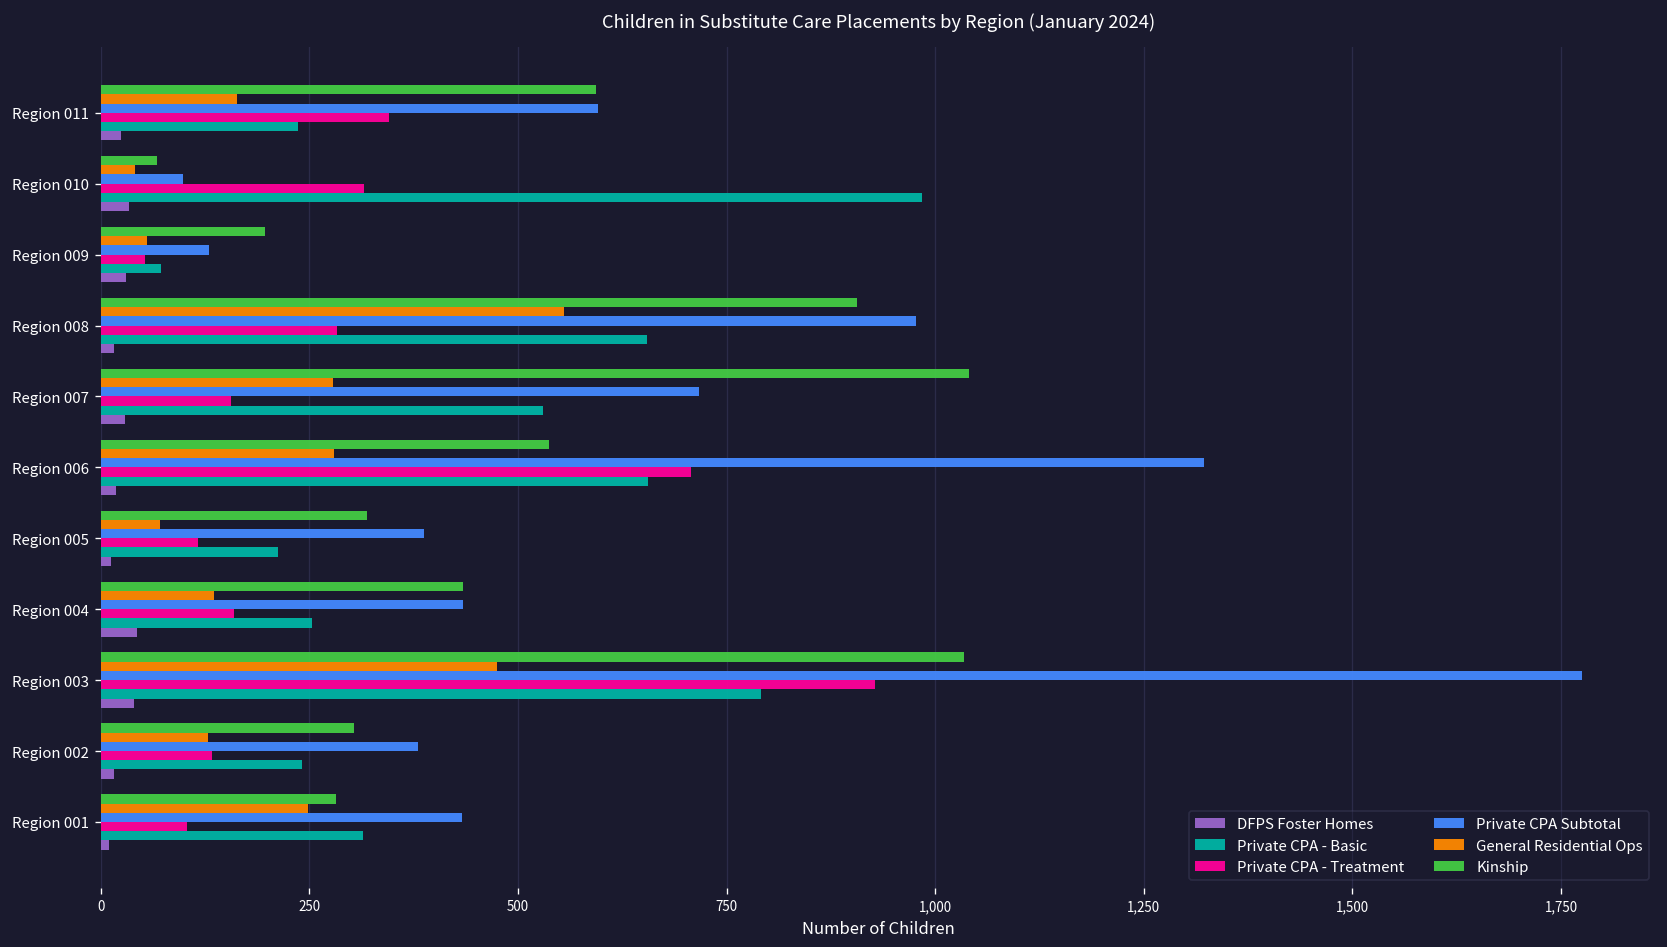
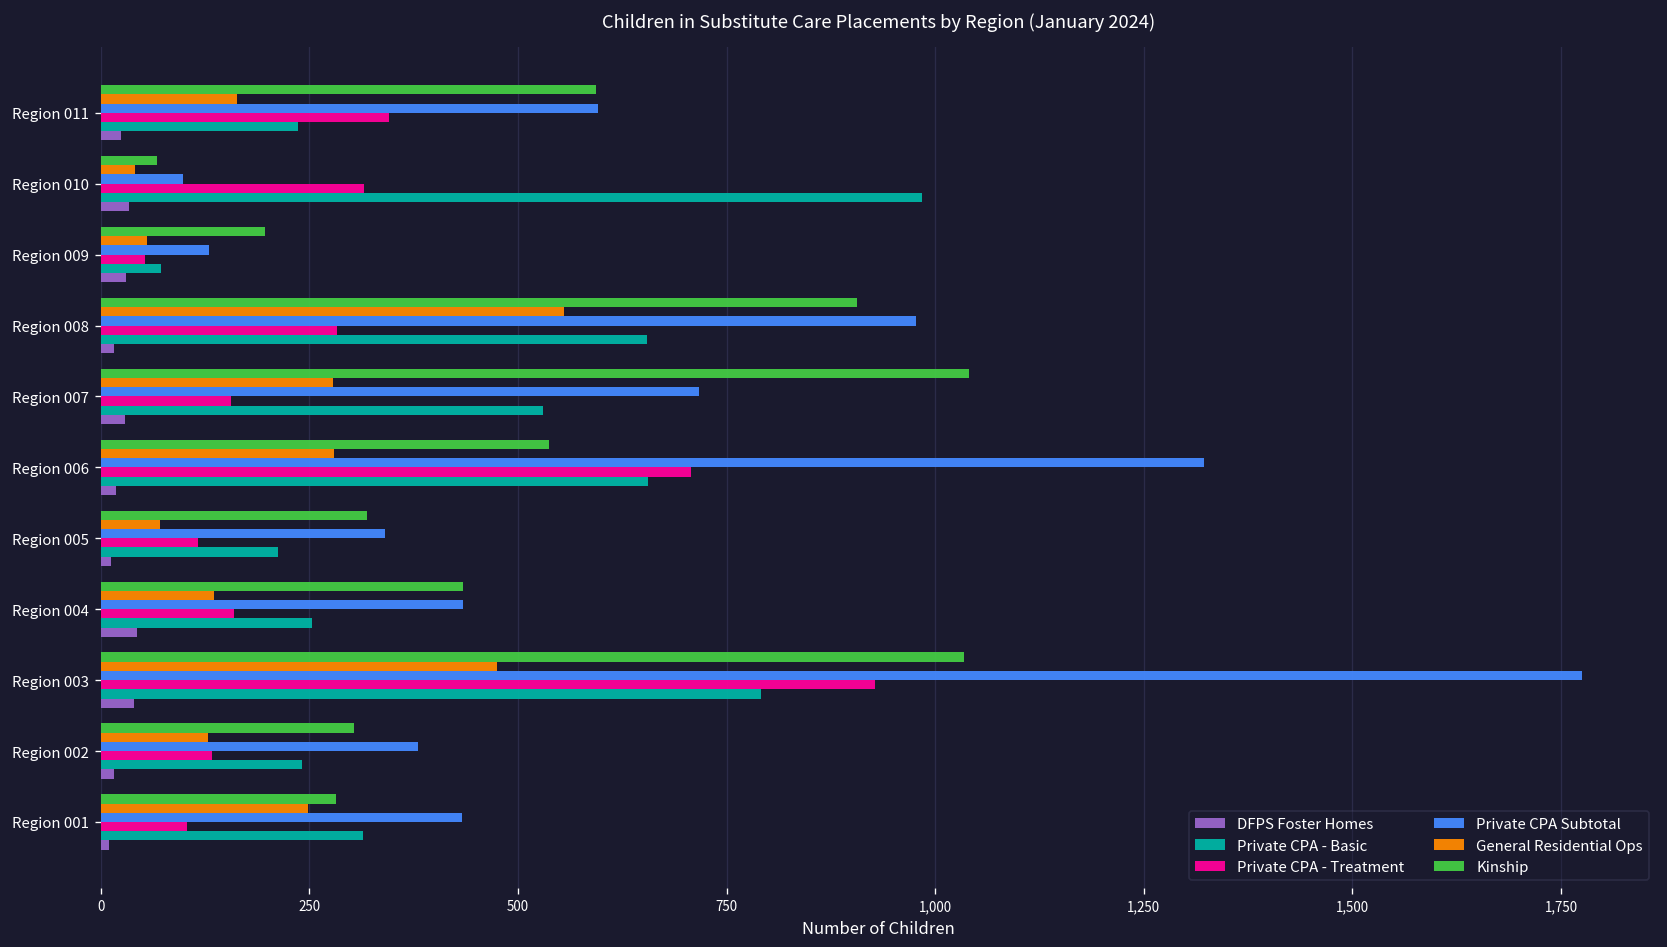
  {
    "DFPS Foster Homes": {
      "Region 011": "30",
      "Region 010": "30",
      "Region 009": "30",
      "Region 008": "20",
      "Region 007": "30",
      "Region 006": "20",
      "Region 005": "10",
      "Region 004": "40",
      "Region 003": "40",
      "Region 002": "20",
      "Region 001": "10"
    },
    "Private CPA - Basic": {
      "Region 011": "240",
      "Region 010": "980",
      "Region 009": "70",
      "Region 008": "660",
      "Region 007": "530",
      "Region 006": "660",
      "Region 005": "210",
      "Region 004": "250",
      "Region 003": "790",
      "Region 002": "240",
      "Region 001": "320"
    },
    "Private CPA - Treatment": {
      "Region 011": "350",
      "Region 010": "320",
      "Region 009": "50",
      "Region 008": "280",
      "Region 007": "160",
      "Region 006": "710",
      "Region 005": "120",
      "Region 004": "160",
      "Region 003": "930",
      "Region 002": "130",
      "Region 001": "100"
    },
    "Private CPA Subtotal": {
      "Region 011": "600",
      "Region 010": "100",
      "Region 009": "130",
      "Region 008": "980",
      "Region 007": "720",
      "Region 006": "1,320",
-     "Region 005": "390",
+     "Region 005": "340",
      "Region 004": "430",
      "Region 003": "1,780",
      "Region 002": "380",
      "Region 001": "430"
    },
    "General Residential Ops": {
      "Region 011": "160",
      "Region 010": "40",
      "Region 009": "60",
      "Region 008": "560",
      "Region 007": "280",
      "Region 006": "280",
      "Region 005": "70",
      "Region 004": "140",
      "Region 003": "480",
      "Region 002": "130",
      "Region 001": "250"
    },
    "Kinship": {
      "Region 011": "590",
      "Region 010": "70",
      "Region 009": "200",
      "Region 008": "910",
      "Region 007": "1,040",
      "Region 006": "540",
      "Region 005": "320",
      "Region 004": "430",
      "Region 003": "1,040",
      "Region 002": "300",
      "Region 001": "280"
    }
  }
